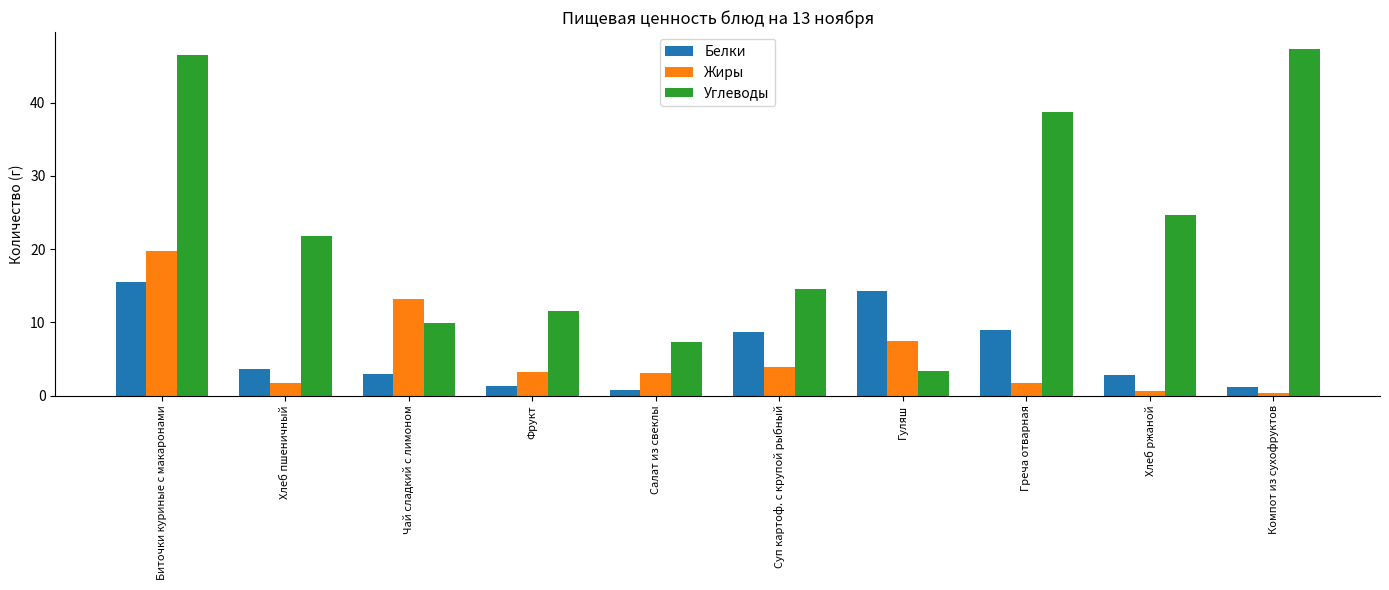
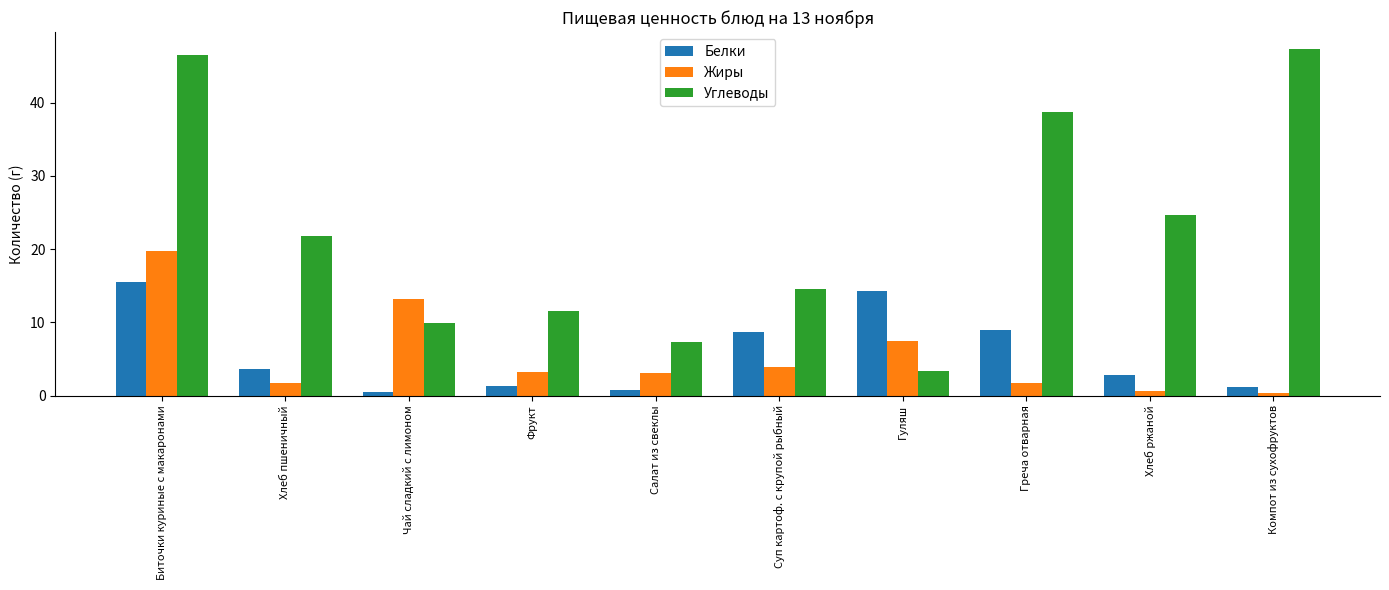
  {
    "Белки": {
      "Биточки куриные с макаронами": 15,
      "Хлеб пшеничный": 4,
-     "Чай сладкий с лимоном": 3,
+     "Чай сладкий с лимоном": 1,
      "Фрукт": 1,
      "Салат из свеклы": 1,
      "Суп картоф. с крупой рыбный": 9,
      "Гуляш": 14,
      "Греча отварная": 9,
      "Хлеб ржаной": 3,
      "Компот из сухофруктов": 1
    },
    "Жиры": {
      "Биточки куриные с макаронами": 20,
      "Хлеб пшеничный": 2,
      "Чай сладкий с лимоном": 13,
      "Фрукт": 3,
      "Салат из свеклы": 3,
      "Суп картоф. с крупой рыбный": 4,
      "Гуляш": 7,
      "Греча отварная": 2,
      "Хлеб ржаной": 1
    },
    "Углеводы": {
      "Биточки куриные с макаронами": 47,
      "Хлеб пшеничный": 22,
      "Чай сладкий с лимоном": 10,
      "Фрукт": 12,
      "Салат из свеклы": 7,
      "Суп картоф. с крупой рыбный": 15,
      "Гуляш": 3,
      "Греча отварная": 39,
      "Хлеб ржаной": 25,
      "Компот из сухофруктов": 47
    }
  }
